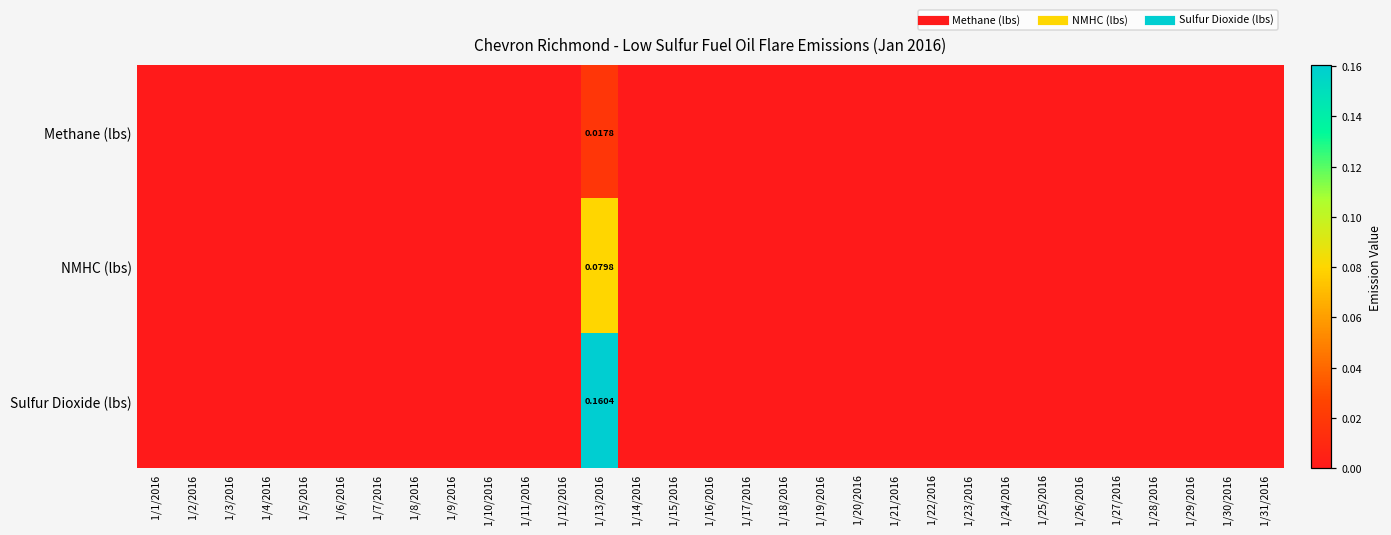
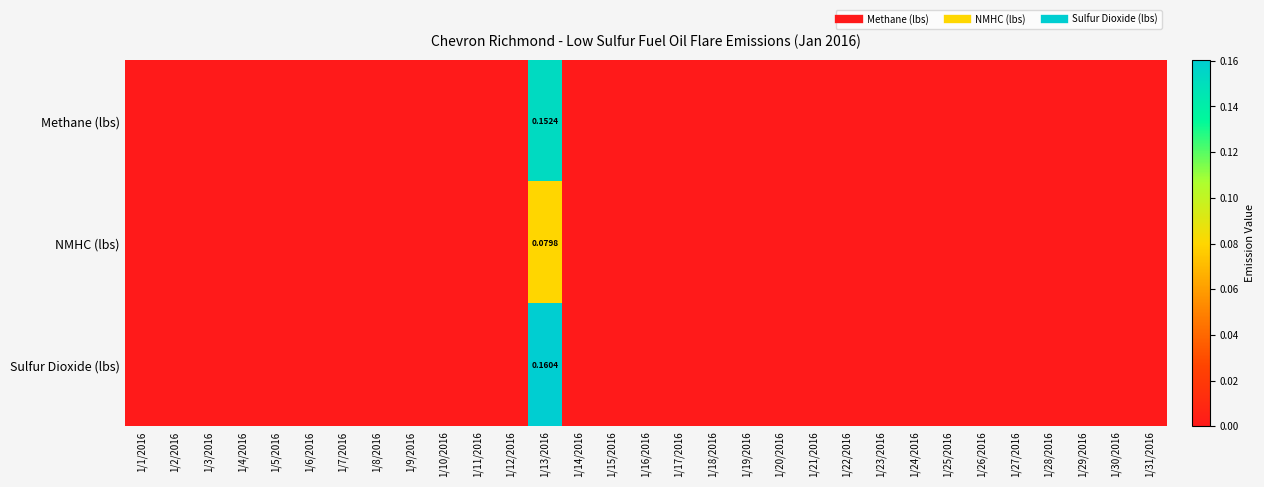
  {
    "Methane (lbs)": {
-     "1/13/2016": 0.0178
+     "1/13/2016": 0.1524
    },
    "NMHC (lbs)": {
      "1/13/2016": 0.0798
    },
    "Sulfur Dioxide (lbs)": {
      "1/13/2016": 0.1604
    }
  }
